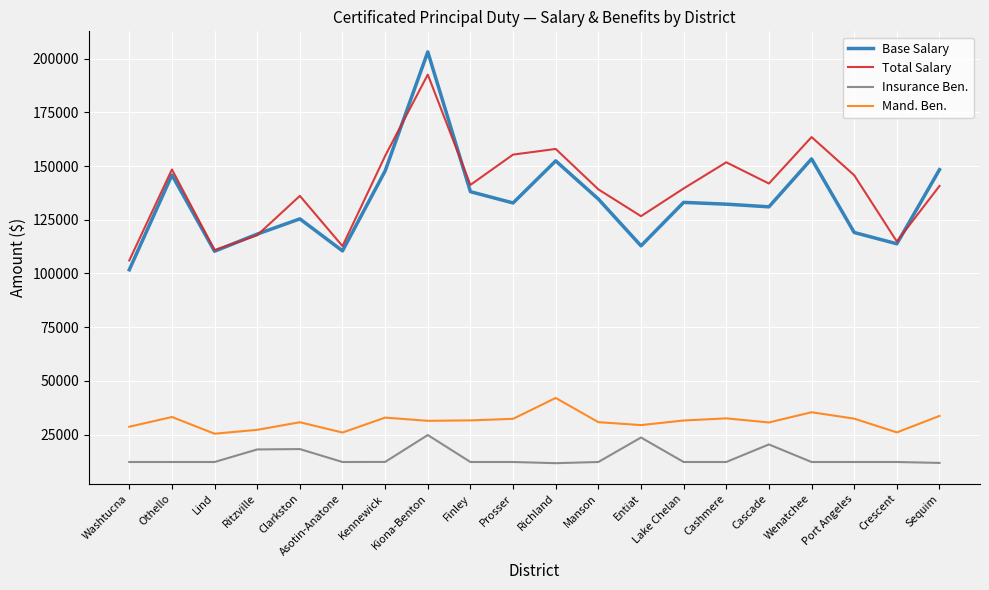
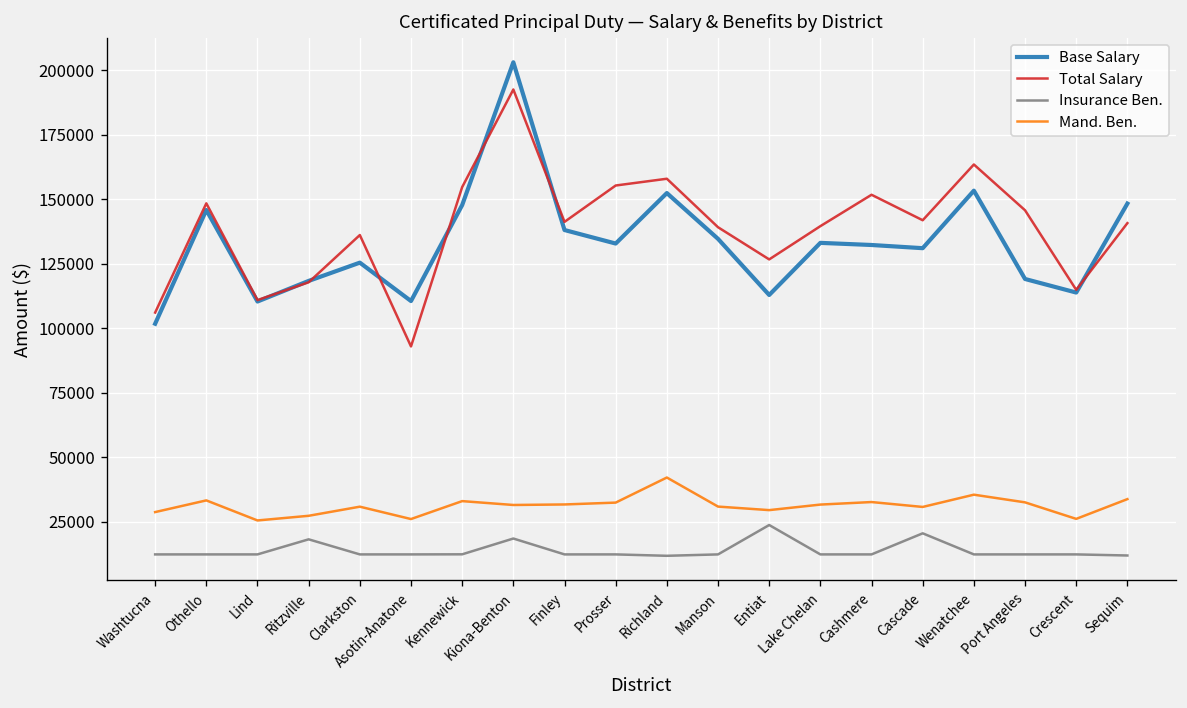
  {
    "Base Salary": {
      "Washtucna": 102000,
      "Othello": 146000,
      "Clarkston": 125000,
      "Asotin-Anatone": 111000,
      "Kennewick": 148000,
      "Kiona-Benton": 203000,
      "Finley": 138000,
      "Prosser": 133000,
      "Richland": 152000,
      "Manson": 135000,
      "Entiat": 113000,
      "Lake Chelan": 133000,
      "Cashmere": 132000,
      "Cascade": 131000,
      "Wenatchee": 153000,
      "Port Angeles": 119000,
      "Sequim": 148000
    },
    "Total Salary": {
      "Washtucna": 106000,
      "Othello": 148000,
      "Clarkston": 136000,
-     "Asotin-Anatone": 113000,
+     "Asotin-Anatone": 93000,
      "Kennewick": 155000,
      "Kiona-Benton": 193000,
      "Finley": 141000,
      "Prosser": 155000,
      "Richland": 158000,
      "Manson": 139000,
      "Entiat": 127000,
      "Lake Chelan": 140000,
      "Cashmere": 152000,
      "Cascade": 142000,
      "Wenatchee": 163000,
      "Port Angeles": 146000,
      "Sequim": 141000
    },
    "Insurance Ben.": {
      "Washtucna": 12000,
      "Othello": 12000,
      "Lind": 12000,
      "Ritzville": 18000,
-     "Clarkston": 18000,
+     "Clarkston": 12000,
      "Asotin-Anatone": 12000,
      "Kennewick": 12000,
-     "Kiona-Benton": 25000,
+     "Kiona-Benton": 18000,
      "Finley": 12000,
      "Prosser": 12000,
      "Richland": 12000,
      "Manson": 12000,
      "Entiat": 24000,
      "Lake Chelan": 12000,
      "Cashmere": 12000,
      "Cascade": 20000,
      "Wenatchee": 12000,
      "Port Angeles": 12000,
      "Crescent": 12000,
      "Sequim": 12000
    },
    "Mand. Ben.": {
      "Washtucna": 29000,
      "Othello": 33000,
      "Lind": 25000,
      "Ritzville": 27000,
      "Clarkston": 31000,
      "Asotin-Anatone": 26000,
      "Kennewick": 33000,
      "Kiona-Benton": 31000,
      "Finley": 32000,
      "Prosser": 32000,
      "Richland": 42000,
      "Manson": 31000,
      "Entiat": 29000,
      "Lake Chelan": 32000,
      "Cashmere": 33000,
      "Cascade": 31000,
      "Wenatchee": 35000,
      "Port Angeles": 32000,
      "Crescent": 26000,
      "Sequim": 34000
    }
  }
